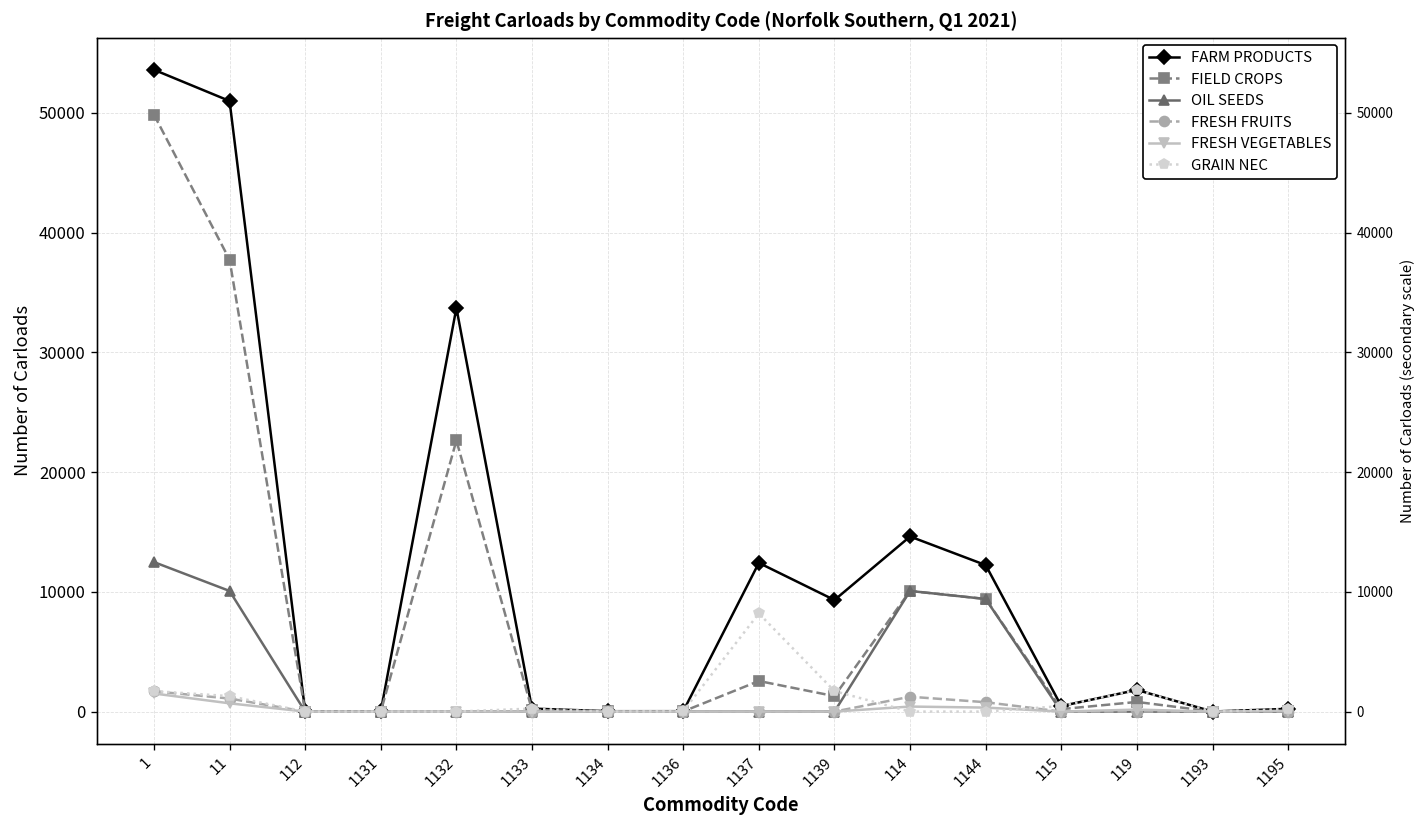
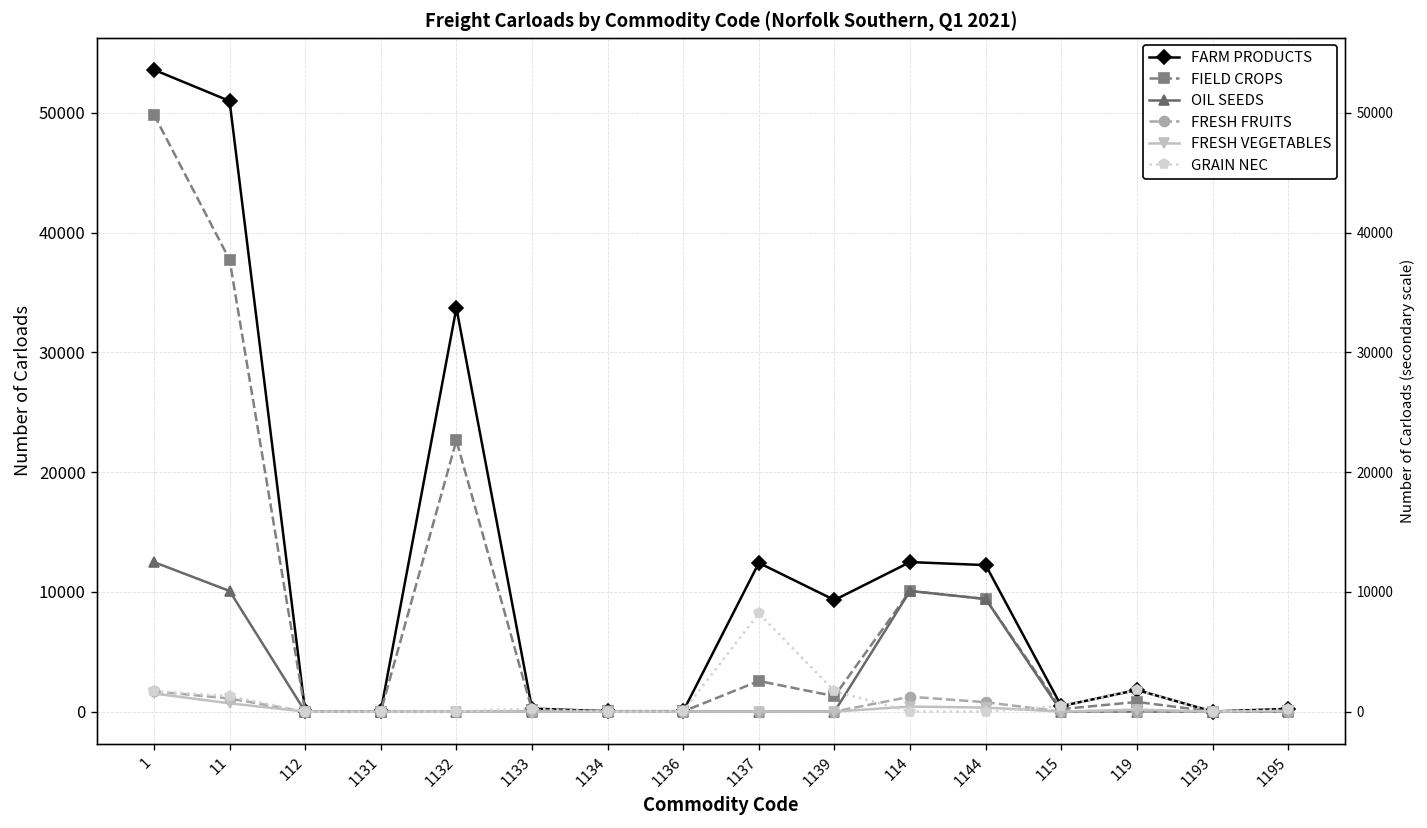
  {
    "FARM PRODUCTS": {
      "1": 54000,
      "11": 51000,
      "1132": 34000,
      "1137": 12000,
      "1139": 9000,
-     "114": 15000,
+     "114": 12000,
      "1144": 12000
    }
  }
